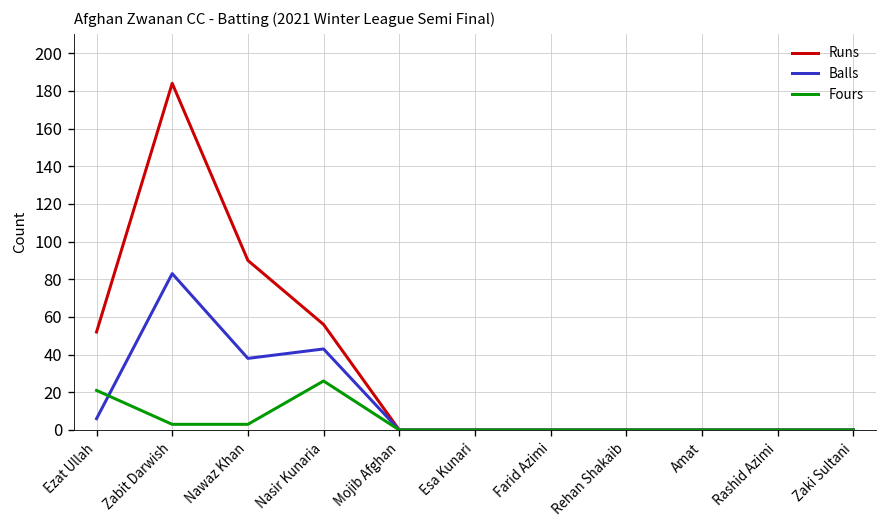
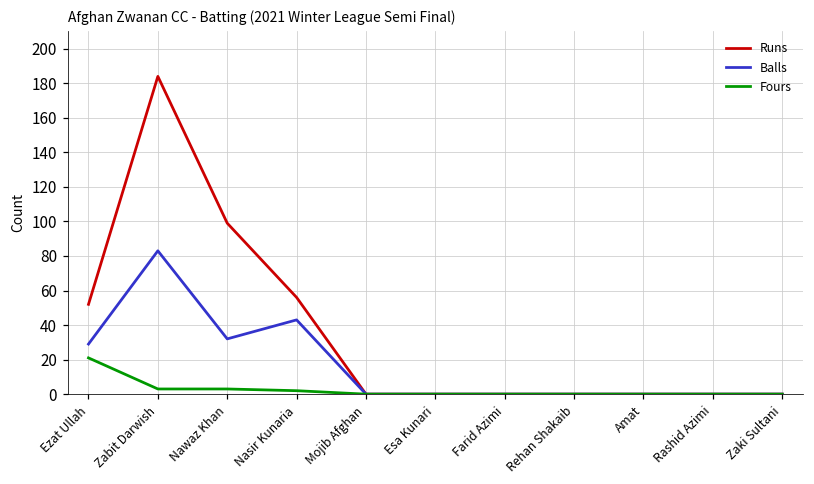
  {
    "Runs": {
      "Ezat Ullah": 52,
      "Zabit Darwish": 184,
-     "Nawaz Khan": 90,
+     "Nawaz Khan": 99,
      "Nasir Kunaria": 56
    },
    "Balls": {
-     "Ezat Ullah": 6,
+     "Ezat Ullah": 29,
      "Zabit Darwish": 83,
-     "Nawaz Khan": 38,
+     "Nawaz Khan": 32,
      "Nasir Kunaria": 43
    },
    "Fours": {
      "Ezat Ullah": 21,
      "Zabit Darwish": 3,
      "Nawaz Khan": 3,
-     "Nasir Kunaria": 26
+     "Nasir Kunaria": 2
    }
  }
